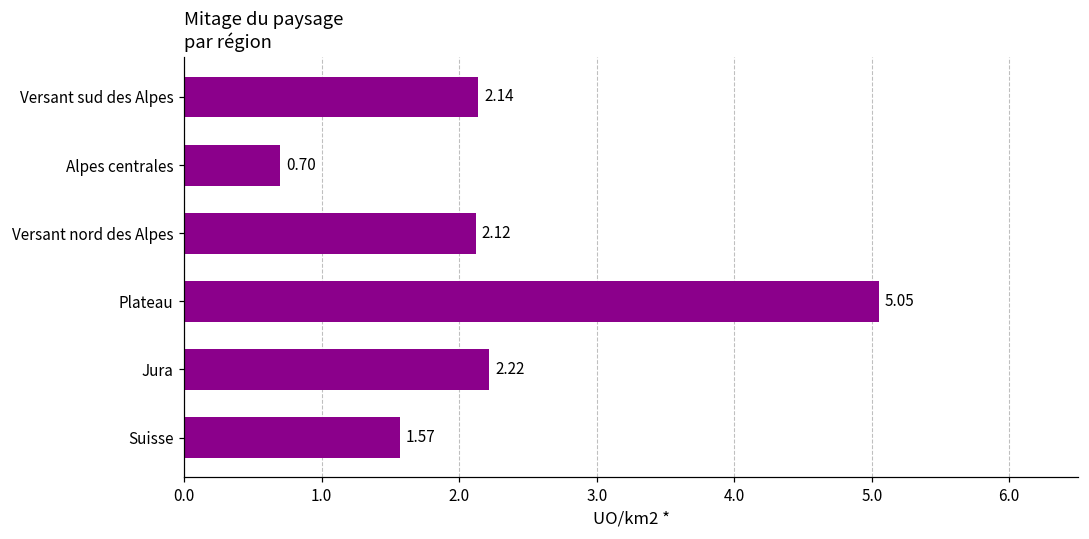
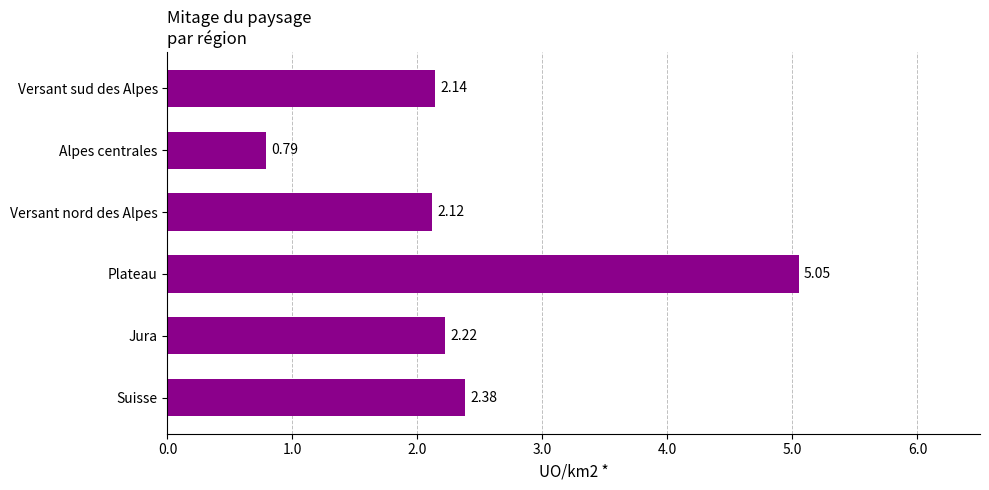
  {
    "Versant sud des Alpes": 2.14,
-   "Alpes centrales": 0.70,
+   "Alpes centrales": 0.79,
    "Versant nord des Alpes": 2.12,
    "Plateau": 5.05,
    "Jura": 2.22,
-   "Suisse": 1.57
+   "Suisse": 2.38
  }
